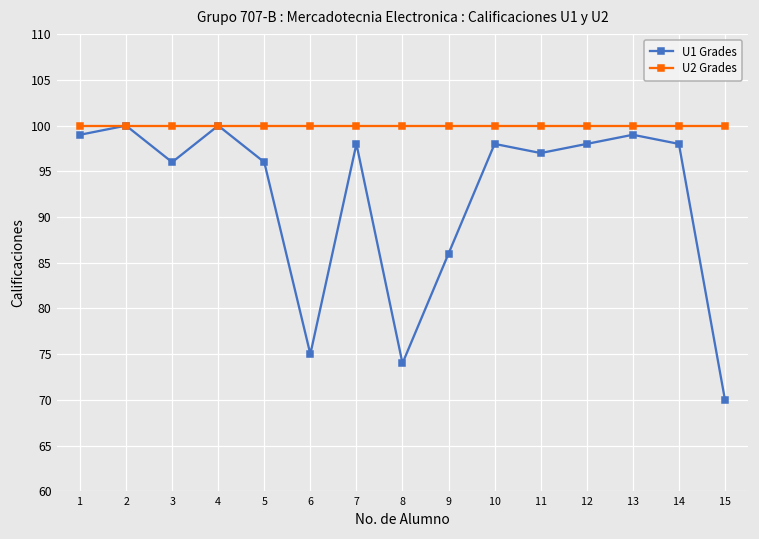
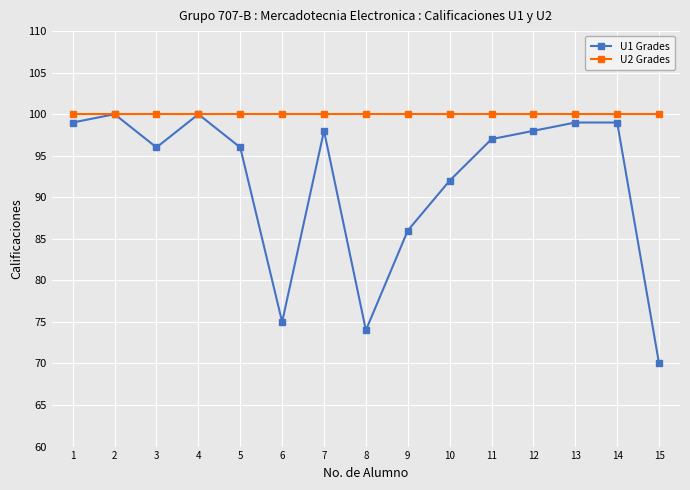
  {
    "U1 Grades": {
      "1": 99,
      "3": 96,
      "5": 96,
      "6": 75,
      "7": 98,
      "8": 74,
      "9": 86,
-     "10": 98,
+     "10": 92,
      "11": 97,
      "12": 98,
      "13": 99,
-     "14": 98,
+     "14": 99,
      "15": 70
    },
    "U2 Grades": {
      "1": 100,
      "3": 100,
      "5": 100,
      "6": 100,
      "7": 100,
      "8": 100,
      "9": 100,
      "10": 100,
      "11": 100,
      "12": 100,
      "13": 100,
      "14": 100,
      "15": 100
    }
  }
